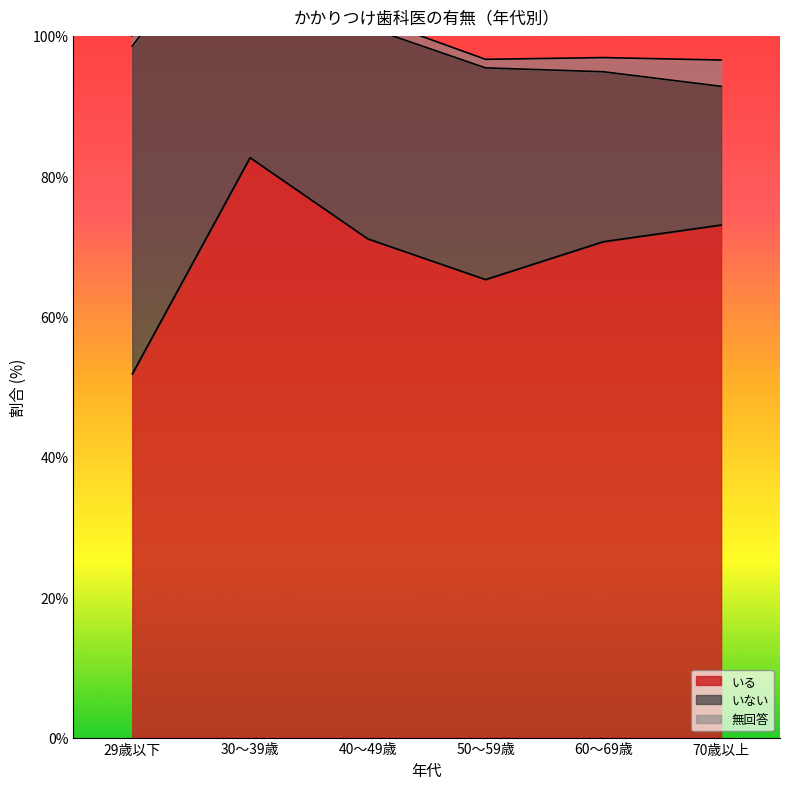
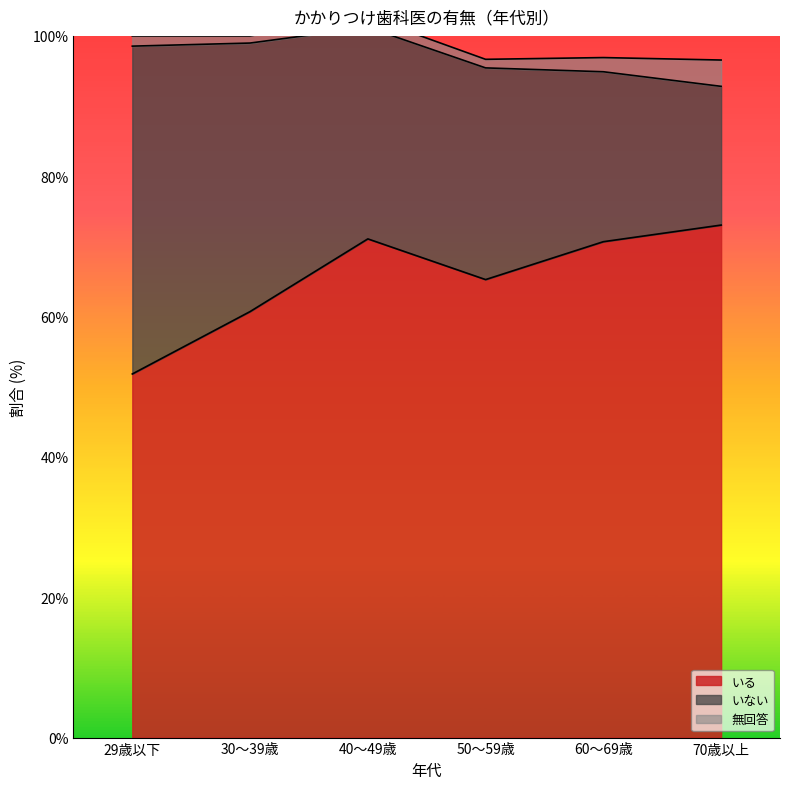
  {
    "いる": {
      "29歳以下": "52%",
-     "30～39歳": "83%",
+     "30～39歳": "61%",
      "40～49歳": "71%",
      "50～59歳": "65%",
      "60～69歳": "71%",
      "70歳以上": "73%"
    },
    "いない": {
      "29歳以下": "47%",
      "50～59歳": "30%",
      "60～69歳": "24%",
      "70歳以上": "20%"
    },
    "無回答": {
      "29歳以下": "1%",
      "50～59歳": "1%",
      "60～69歳": "2%",
      "70歳以上": "4%"
    }
  }
